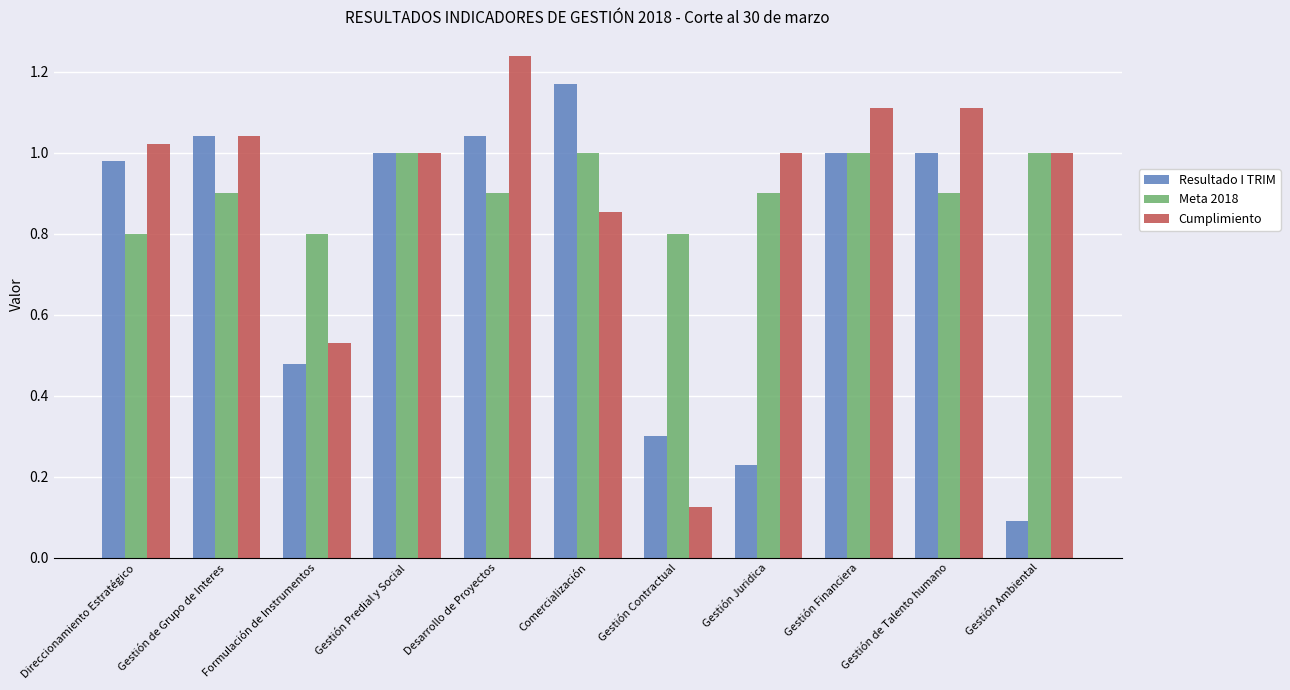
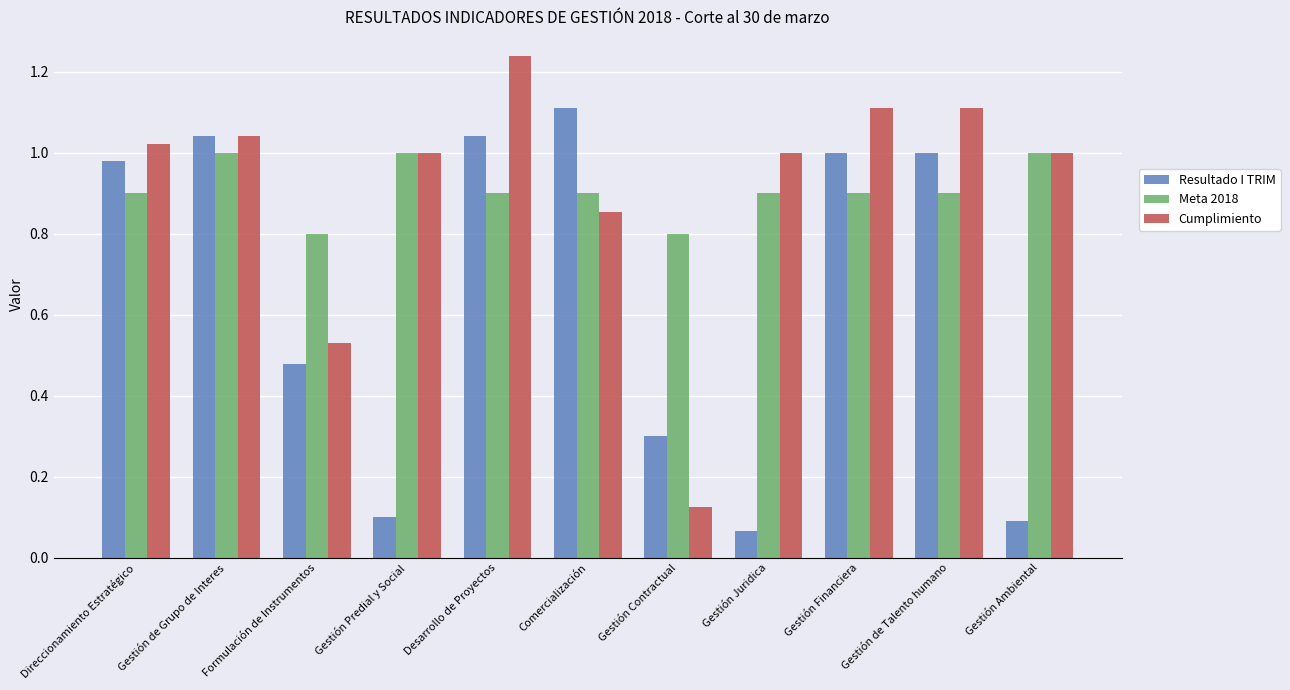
  {
    "Resultado I TRIM": {
      "Direccionamiento Estratégico": 0.98,
      "Gestión de Grupo de Interes": 1.04,
      "Formulación de Instrumentos": 0.48,
-     "Gestión Predial y Social": 1.0,
+     "Gestión Predial y Social": 0.1,
      "Desarrollo de Proyectos": 1.04,
-     "Comercialización": 1.17,
+     "Comercialización": 1.11,
      "Gestión Contractual": 0.30,
-     "Gestión Juridica": 0.23,
+     "Gestión Juridica": 0.07,
      "Gestión Financiera": 1.00,
      "Gestión de Talento humano": 1.00,
      "Gestión Ambiental": 0.09
    },
    "Meta 2018": {
-     "Direccionamiento Estratégico": 0.8,
-     "Gestión de Grupo de Interes": 0.9,
+     "Direccionamiento Estratégico": 0.9,
+     "Gestión de Grupo de Interes": 1.0,
      "Formulación de Instrumentos": 0.8,
      "Gestión Predial y Social": 1.0,
      "Desarrollo de Proyectos": 0.9,
-     "Comercialización": 1.0,
+     "Comercialización": 0.9,
      "Gestión Contractual": 0.8,
      "Gestión Juridica": 0.9,
-     "Gestión Financiera": 1.0,
+     "Gestión Financiera": 0.9,
      "Gestión de Talento humano": 0.9,
      "Gestión Ambiental": 1.0
    },
    "Cumplimiento": {
      "Direccionamiento Estratégico": 1.02,
      "Gestión de Grupo de Interes": 1.04,
      "Formulación de Instrumentos": 0.53,
      "Gestión Predial y Social": 1.00,
      "Desarrollo de Proyectos": 1.24,
      "Comercialización": 0.85,
      "Gestión Contractual": 0.13,
      "Gestión Juridica": 1.00,
      "Gestión Financiera": 1.11,
      "Gestión de Talento humano": 1.11,
      "Gestión Ambiental": 1.00
    }
  }
